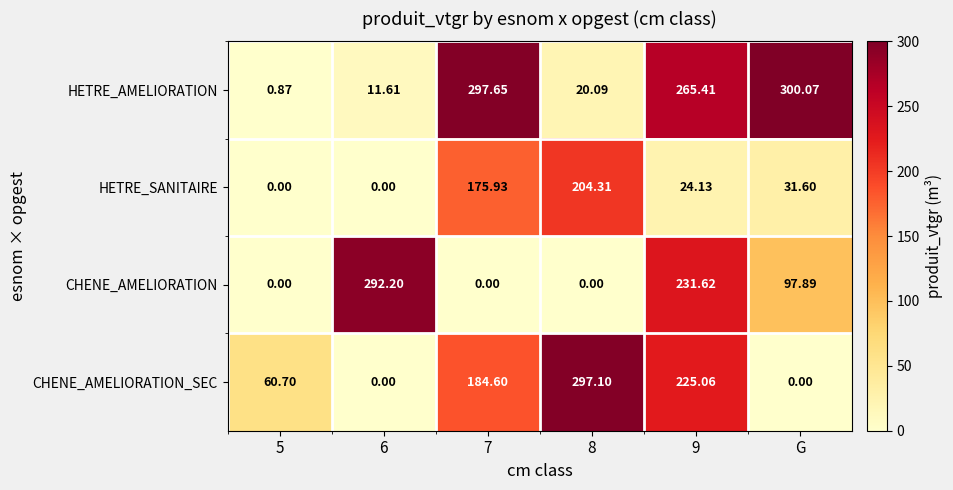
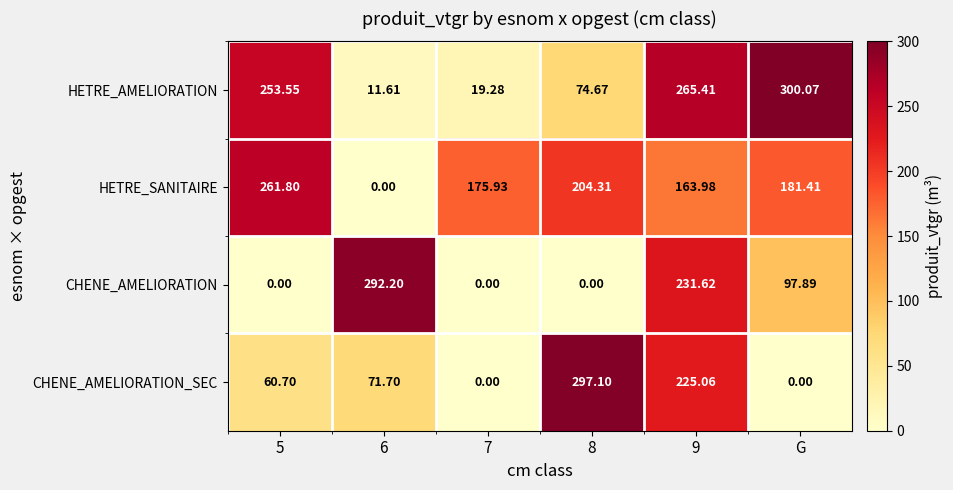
  {
    "HETRE_AMELIORATION": {
-     "5": 0.87,
+     "5": 253.55,
      "6": 11.61,
-     "7": 297.65,
-     "8": 20.09,
+     "7": 19.28,
+     "8": 74.67,
      "9": 265.41,
      "G": 300.07
    },
    "HETRE_SANITAIRE": {
-     "5": 0.00,
+     "5": 261.80,
      "6": 0.00,
      "7": 175.93,
      "8": 204.31,
-     "9": 24.13,
-     "G": 31.60
+     "9": 163.98,
+     "G": 181.41
    },
    "CHENE_AMELIORATION": {
      "5": 0.00,
      "6": 292.20,
      "7": 0.00,
      "8": 0.00,
      "9": 231.62,
      "G": 97.89
    },
    "CHENE_AMELIORATION_SEC": {
      "5": 60.70,
-     "6": 0.00,
-     "7": 184.60,
+     "6": 71.70,
+     "7": 0.00,
      "8": 297.10,
      "9": 225.06,
      "G": 0.00
    }
  }
